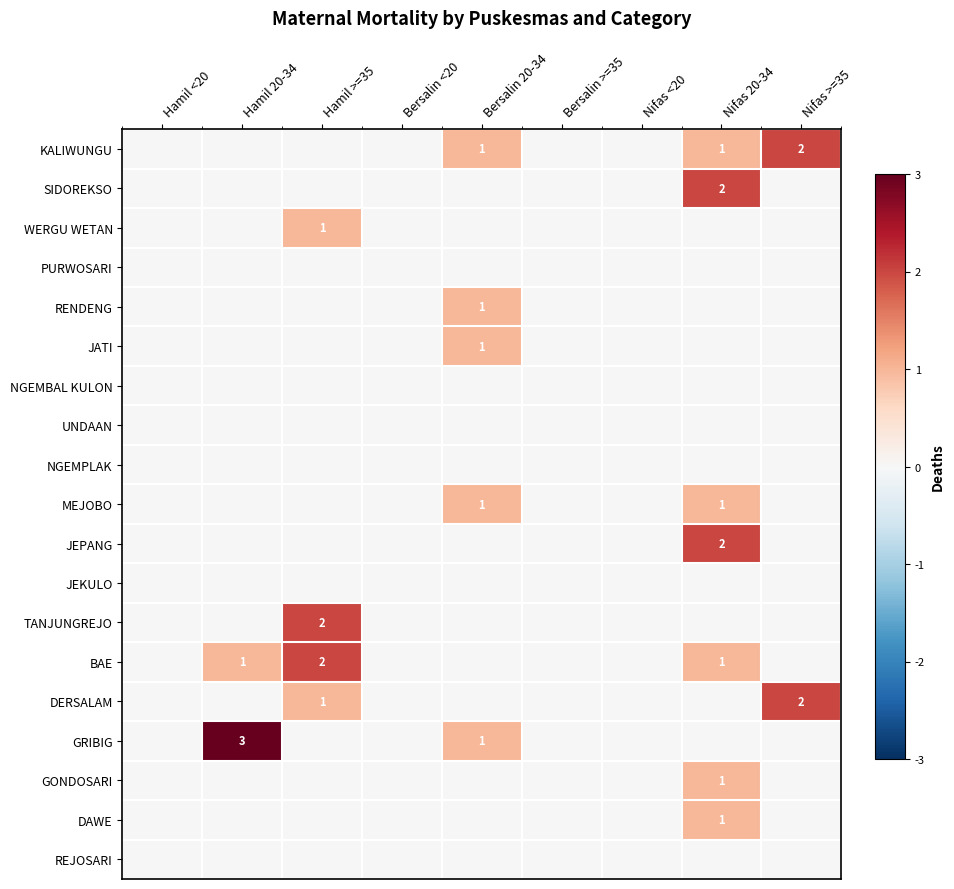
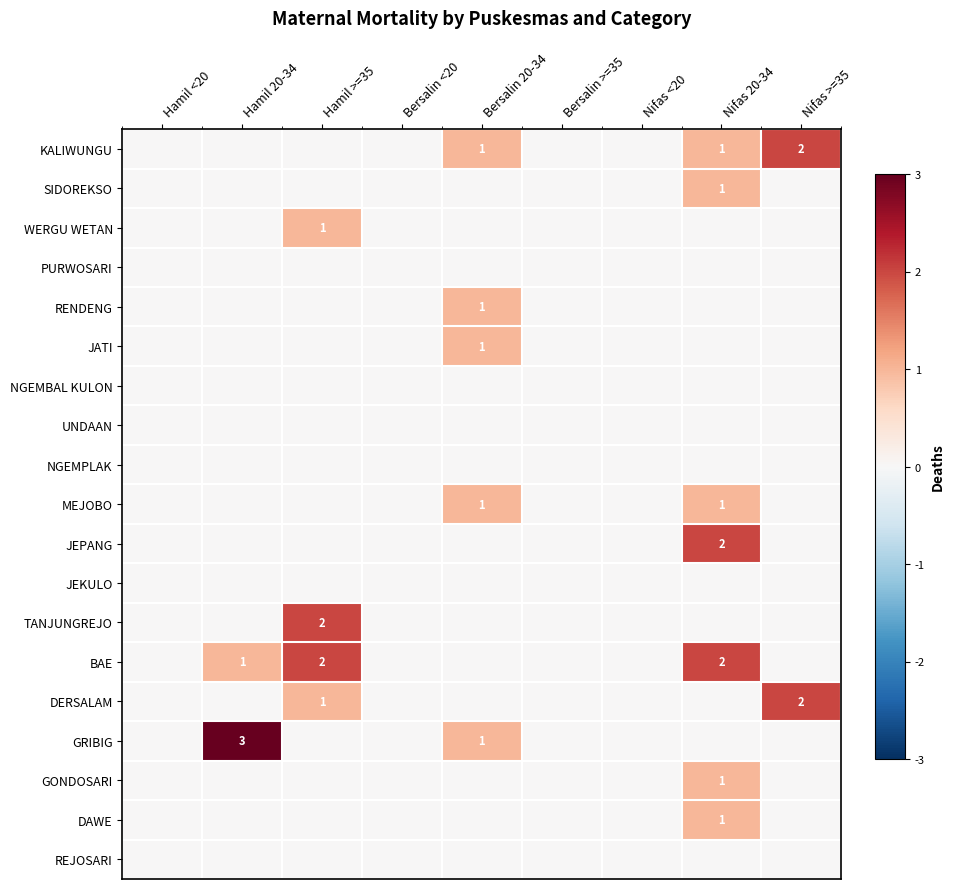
  {
    "KALIWUNGU": {
      "Bersalin 20-34": 1,
      "Nifas 20-34": 1,
      "Nifas >=35": 2
    },
    "SIDOREKSO": {
-     "Nifas 20-34": 2
+     "Nifas 20-34": 1
    },
    "WERGU WETAN": {
      "Hamil >=35": 1
    },
    "RENDENG": {
      "Bersalin 20-34": 1
    },
    "JATI": {
      "Bersalin 20-34": 1
    },
    "MEJOBO": {
      "Bersalin 20-34": 1,
      "Nifas 20-34": 1
    },
    "JEPANG": {
      "Nifas 20-34": 2
    },
    "TANJUNGREJO": {
      "Hamil >=35": 2
    },
    "BAE": {
      "Hamil 20-34": 1,
      "Hamil >=35": 2,
-     "Nifas 20-34": 1
+     "Nifas 20-34": 2
    },
    "DERSALAM": {
      "Hamil >=35": 1,
      "Nifas >=35": 2
    },
    "GRIBIG": {
      "Hamil 20-34": 3,
      "Bersalin 20-34": 1
    },
    "GONDOSARI": {
      "Nifas 20-34": 1
    },
    "DAWE": {
      "Nifas 20-34": 1
    }
  }
